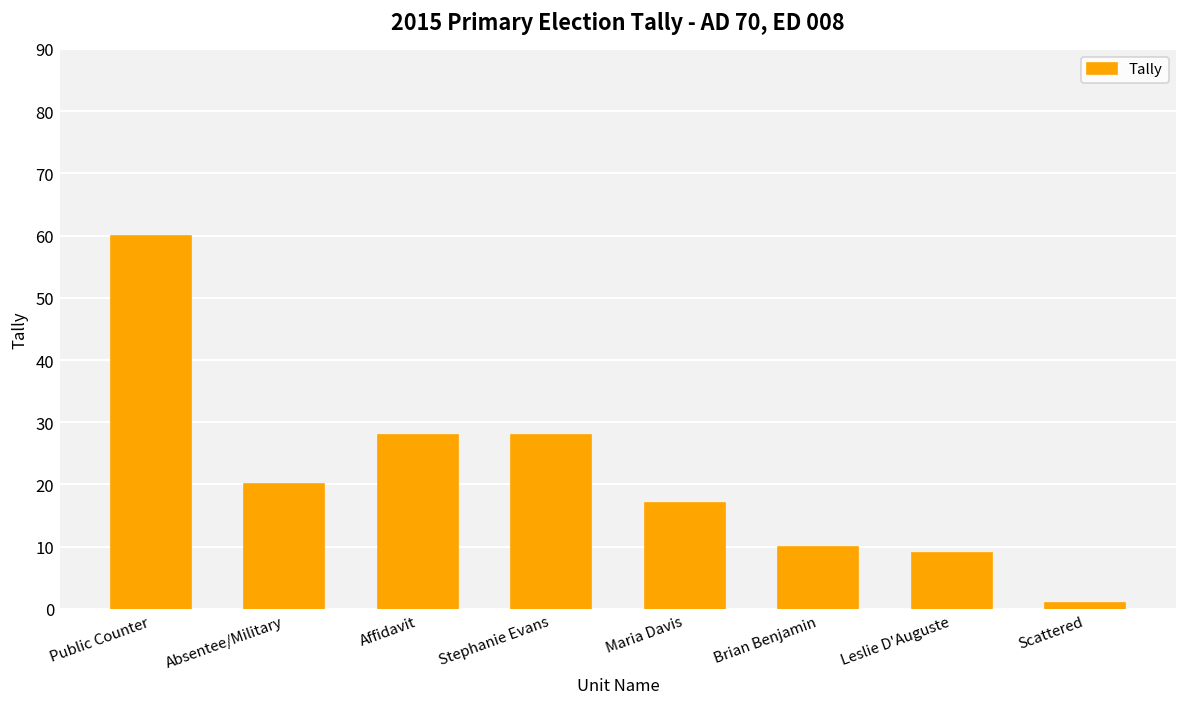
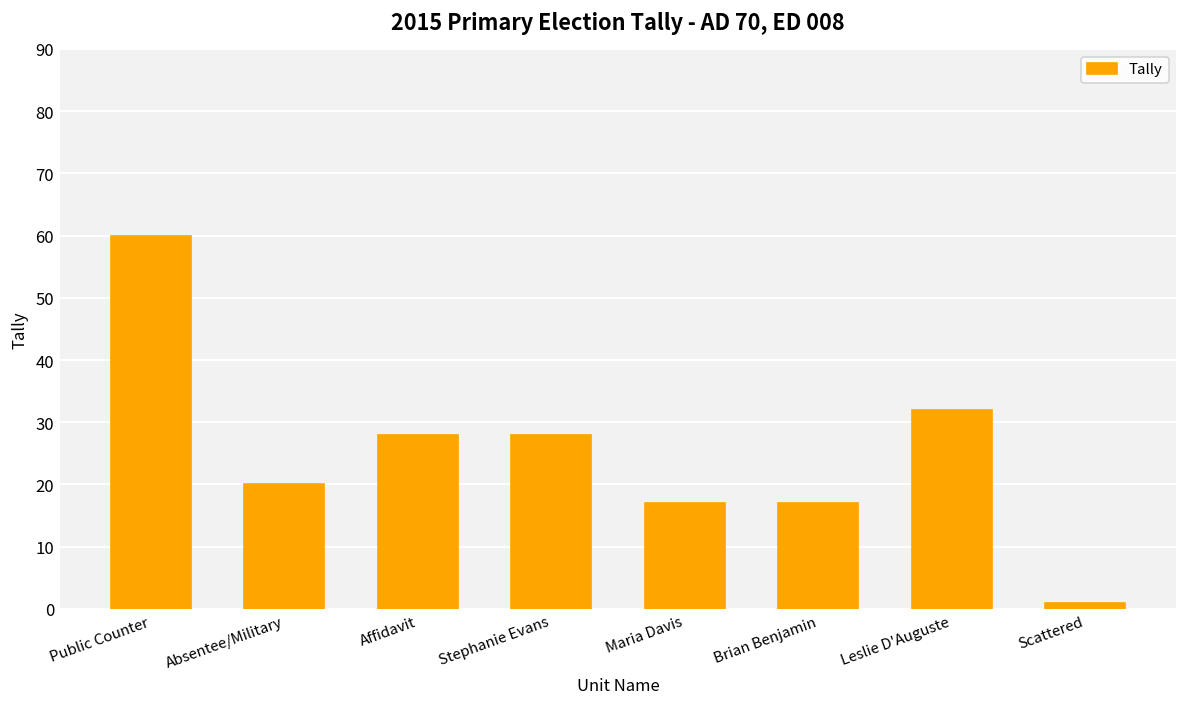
  {
    "Public Counter": 60,
    "Absentee/Military": 20,
    "Affidavit": 28,
    "Stephanie Evans": 28,
    "Maria Davis": 17,
-   "Brian Benjamin": 10,
-   "Leslie D'Auguste": 9,
+   "Brian Benjamin": 17,
+   "Leslie D'Auguste": 32,
    "Scattered": 1
  }
